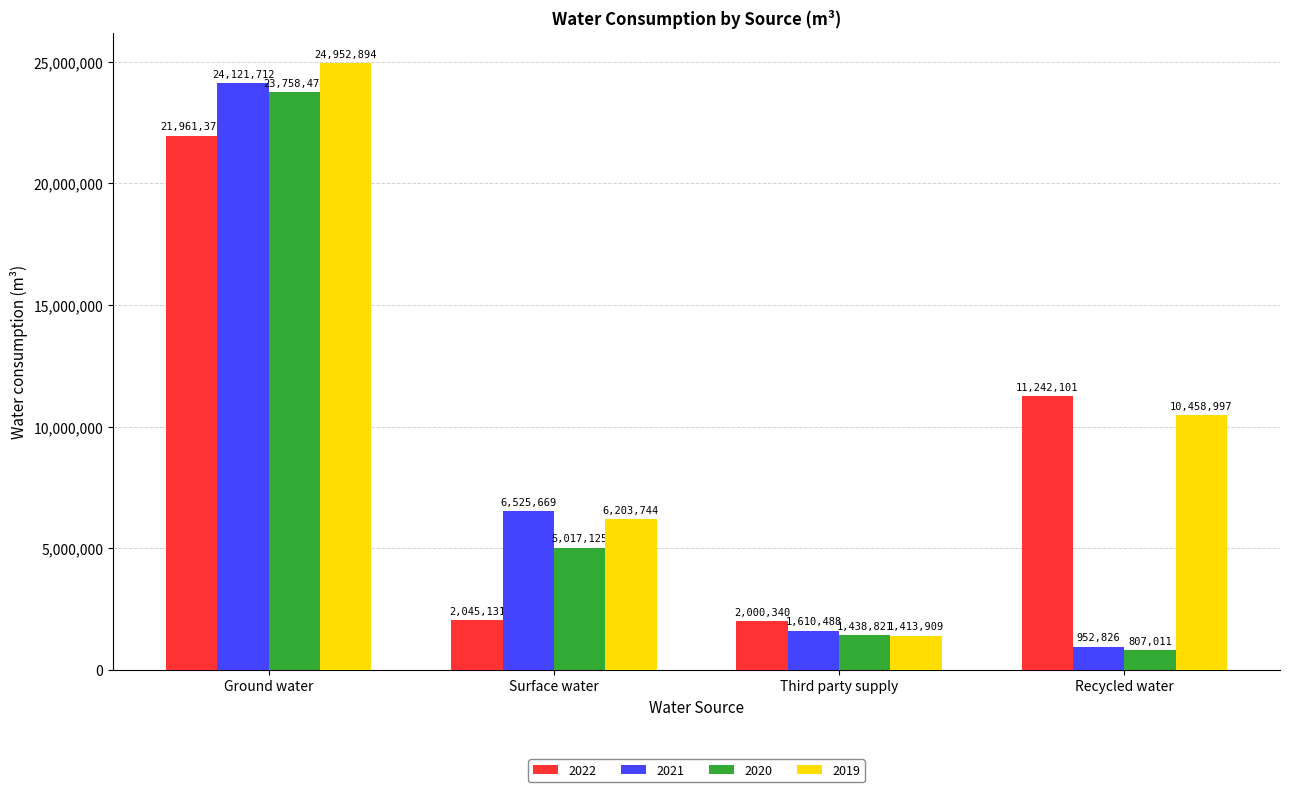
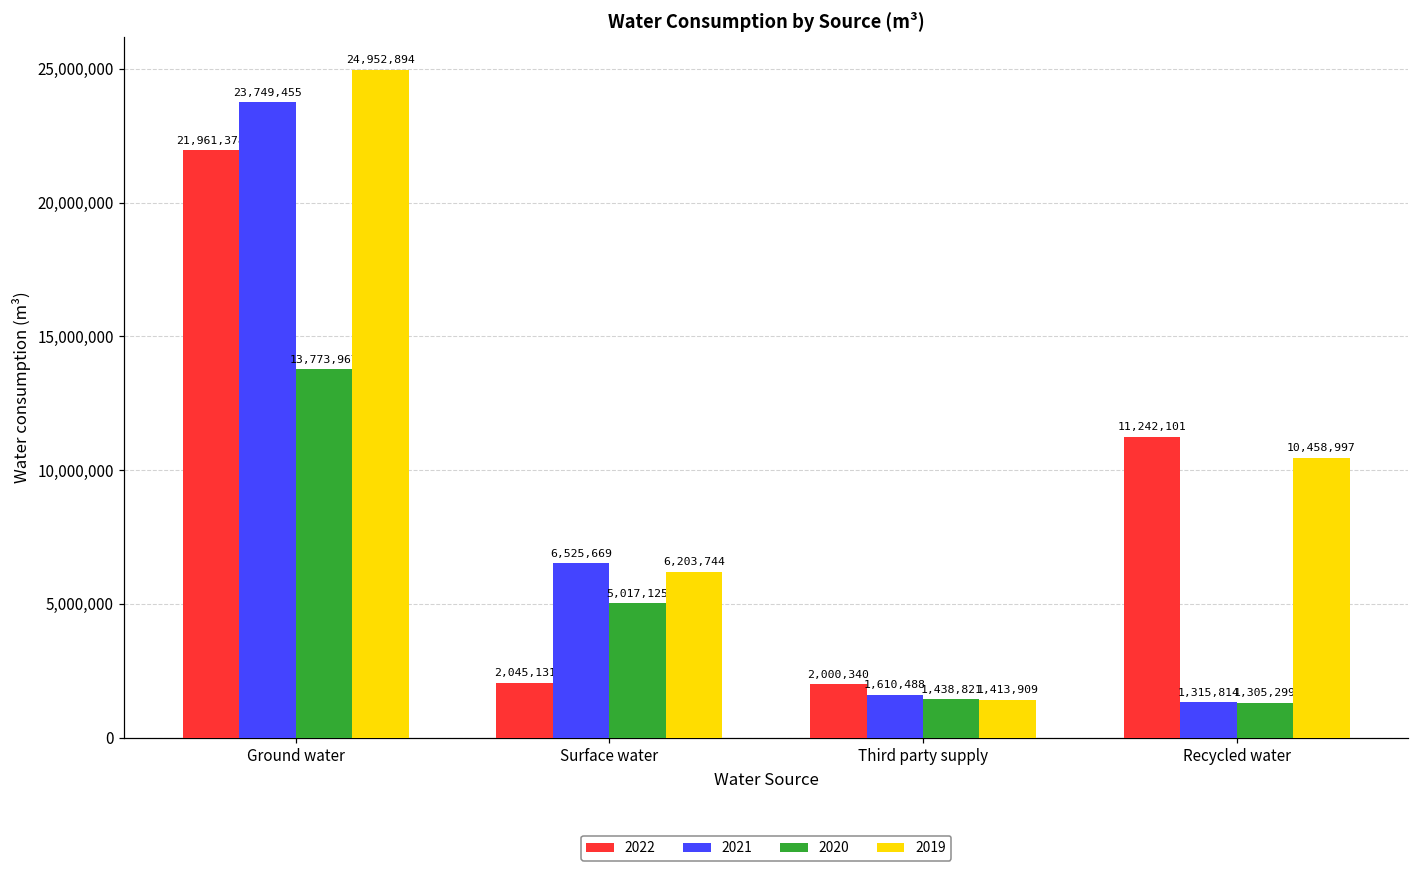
  {
    "2022": {
      "Ground water": "21,961,378",
      "Surface water": "2,045,131",
      "Third party supply": "2,000,340",
      "Recycled water": "11,242,101"
    },
    "2021": {
-     "Ground water": "24,121,712",
+     "Ground water": "23,749,455",
      "Surface water": "6,525,669",
      "Third party supply": "1,610,488",
-     "Recycled water": "952,826"
+     "Recycled water": "1,315,814"
    },
    "2020": {
-     "Ground water": "23,758,474",
+     "Ground water": "13,773,967",
      "Surface water": "5,017,125",
      "Third party supply": "1,438,821",
-     "Recycled water": "807,011"
+     "Recycled water": "1,305,299"
    },
    "2019": {
      "Ground water": "24,952,894",
      "Surface water": "6,203,744",
      "Third party supply": "1,413,909",
      "Recycled water": "10,458,997"
    }
  }
